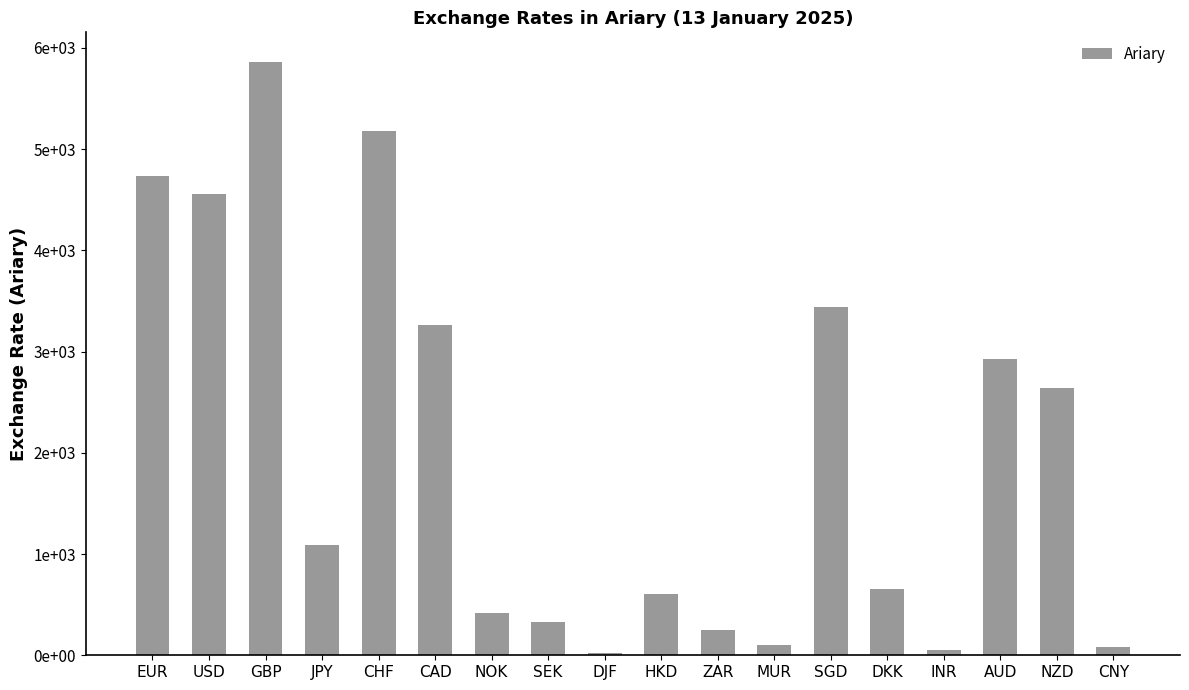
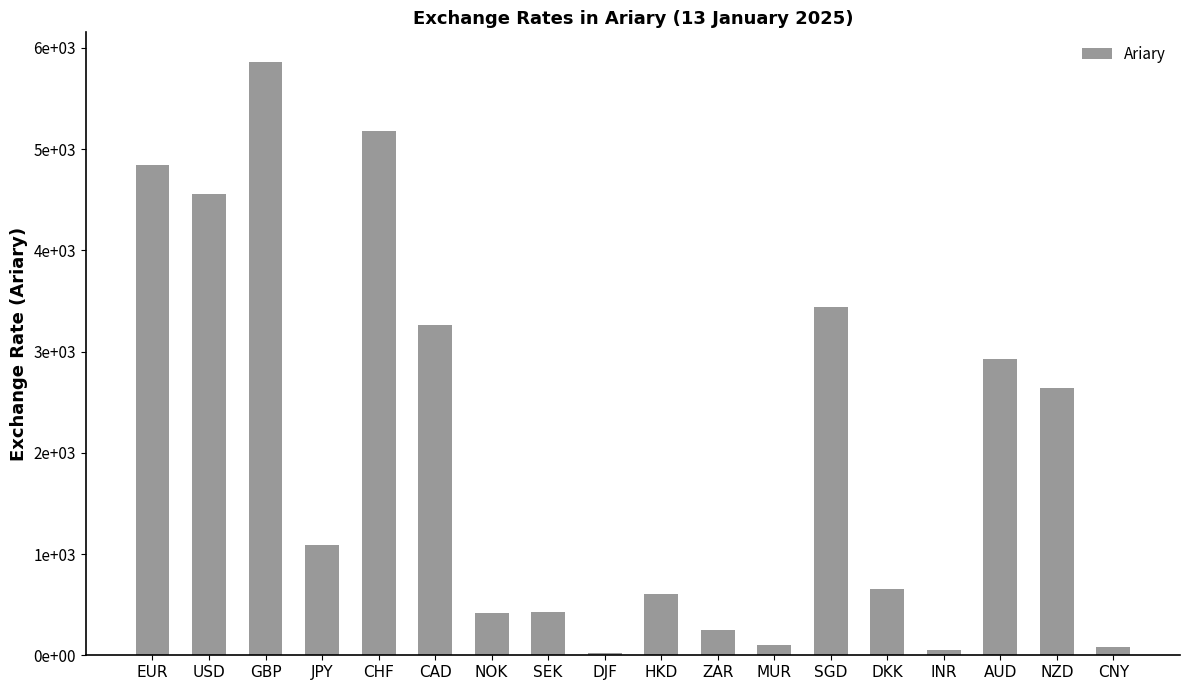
  {
-   "EUR": 4740,
+   "EUR": 4840,
    "USD": 4560,
    "GBP": 5860,
    "JPY": 1090,
    "CHF": 5180,
    "CAD": 3260,
    "NOK": 410,
-   "SEK": 330,
+   "SEK": 420,
    "DJF": 30,
    "HKD": 600,
    "ZAR": 250,
    "MUR": 100,
    "SGD": 3440,
    "DKK": 650,
    "INR": 50,
    "AUD": 2920,
    "NZD": 2640,
    "CNY": 80
  }
